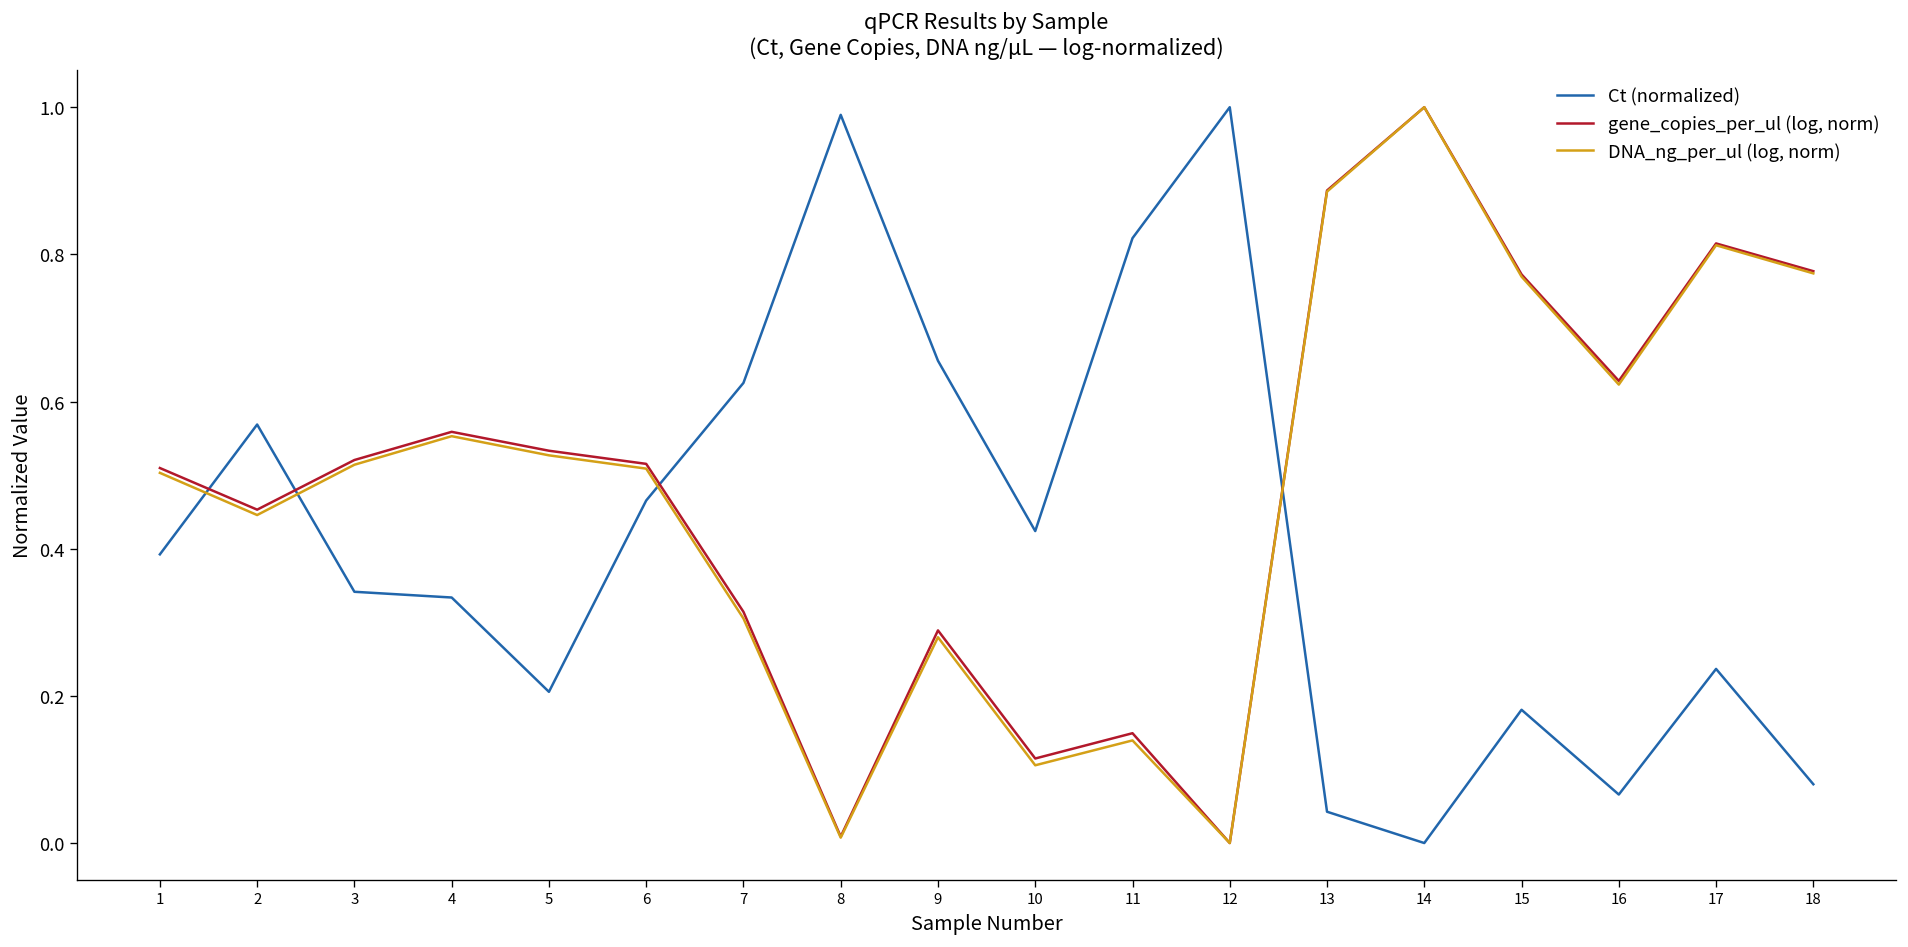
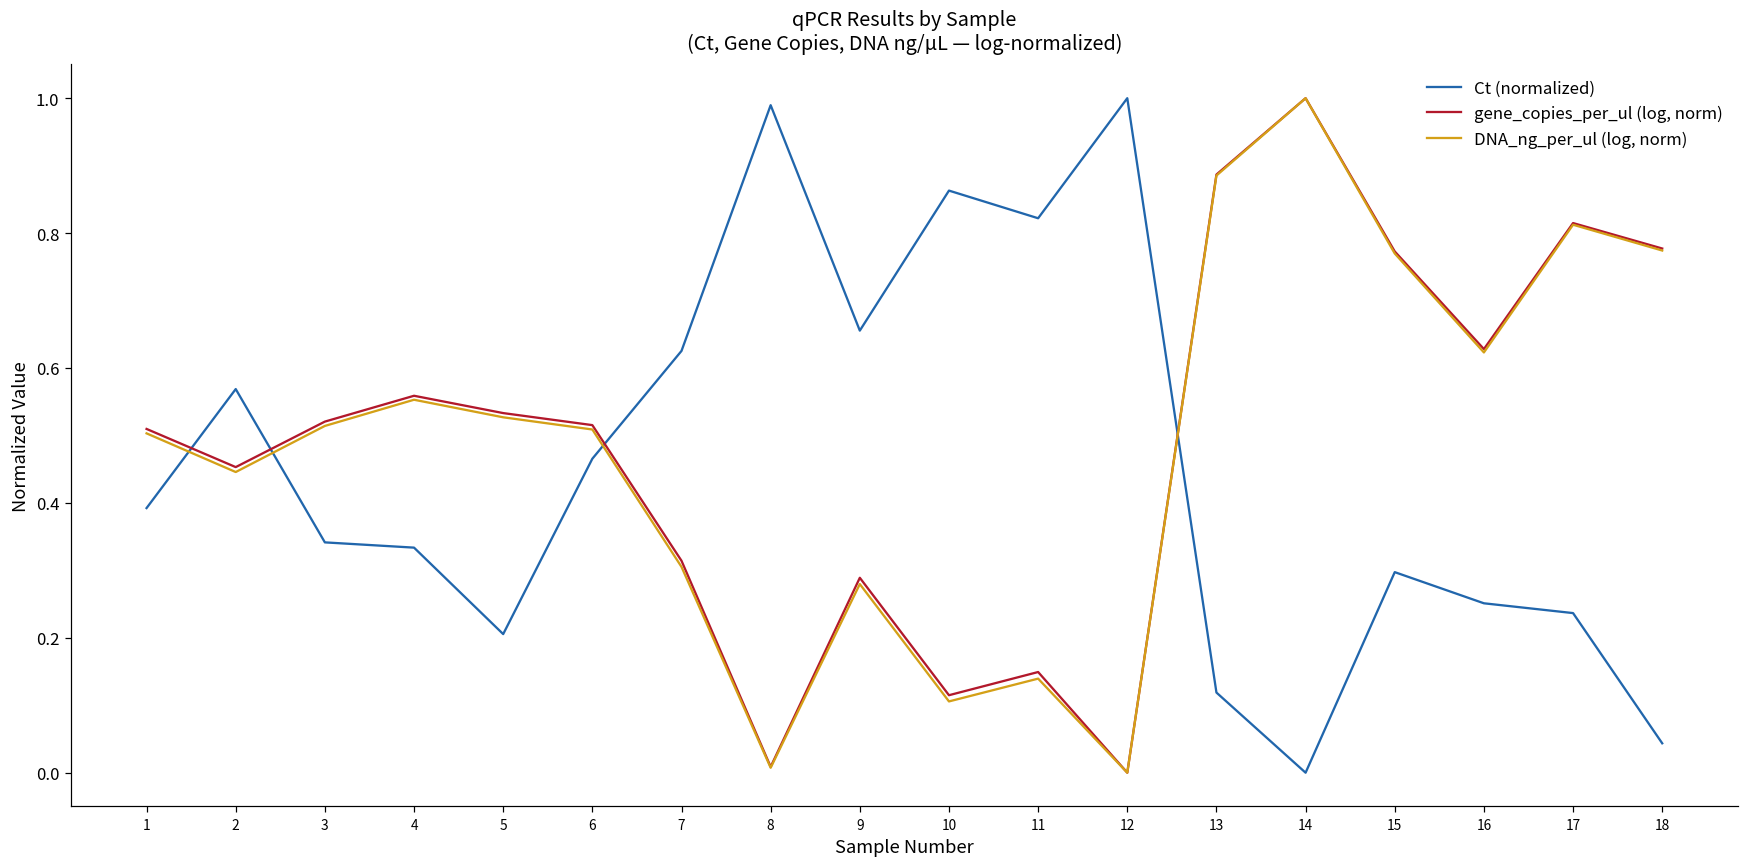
  {
    "Ct (normalized)": {
      "1": 0.39,
      "2": 0.57,
      "3": 0.34,
      "4": 0.33,
      "5": 0.21,
      "6": 0.47,
      "7": 0.63,
      "8": 0.99,
      "9": 0.66,
-     "10": 0.42,
+     "10": 0.86,
      "11": 0.82,
      "12": 1.00,
-     "13": 0.04,
+     "13": 0.12,
      "14": 0.00,
-     "15": 0.18,
-     "16": 0.07,
+     "15": 0.30,
+     "16": 0.25,
      "17": 0.24,
-     "18": 0.08
+     "18": 0.04
    },
    "gene_copies_per_ul (log, norm)": {
      "1": 0.51,
      "2": 0.45,
      "3": 0.52,
      "4": 0.56,
      "5": 0.53,
      "6": 0.52,
      "7": 0.31,
      "9": 0.29,
      "10": 0.11,
      "11": 0.15,
      "16": 0.63
    },
    "DNA_ng_per_ul (log, norm)": {
      "1": 0.50,
      "2": 0.45,
      "3": 0.51,
      "4": 0.55,
      "5": 0.53,
      "6": 0.51,
      "7": 0.31,
      "9": 0.28,
      "10": 0.11,
      "11": 0.14,
      "16": 0.62
    }
  }
